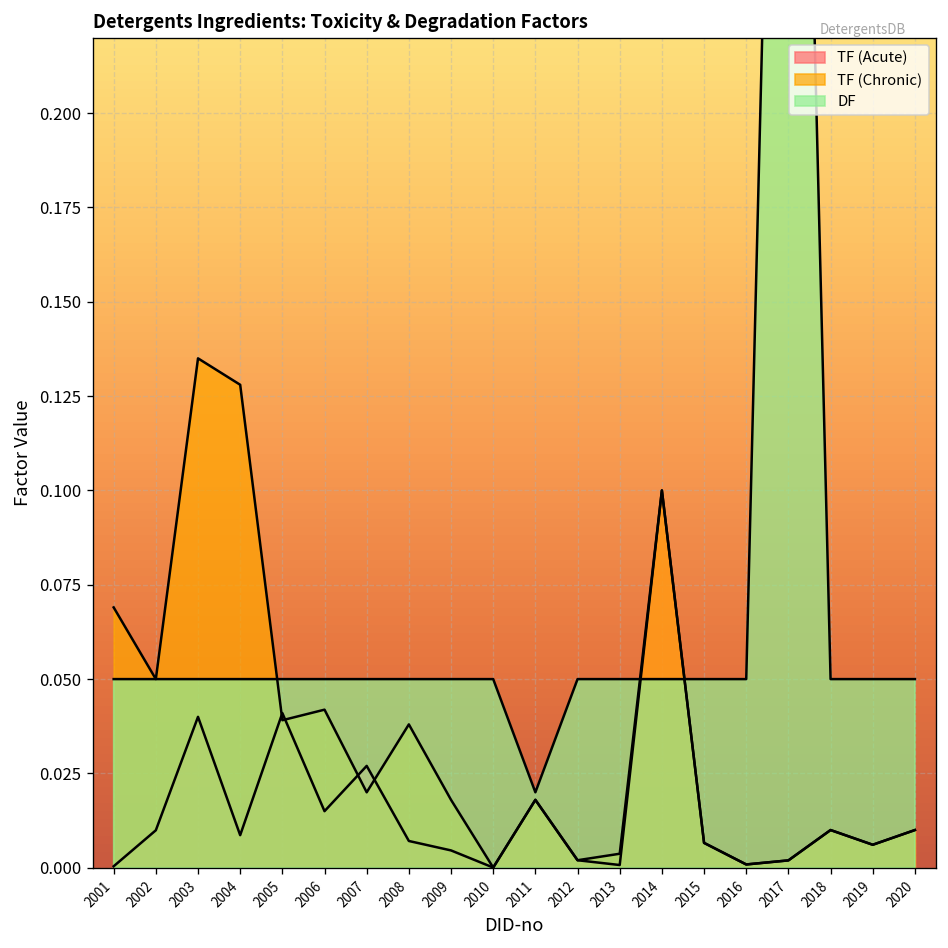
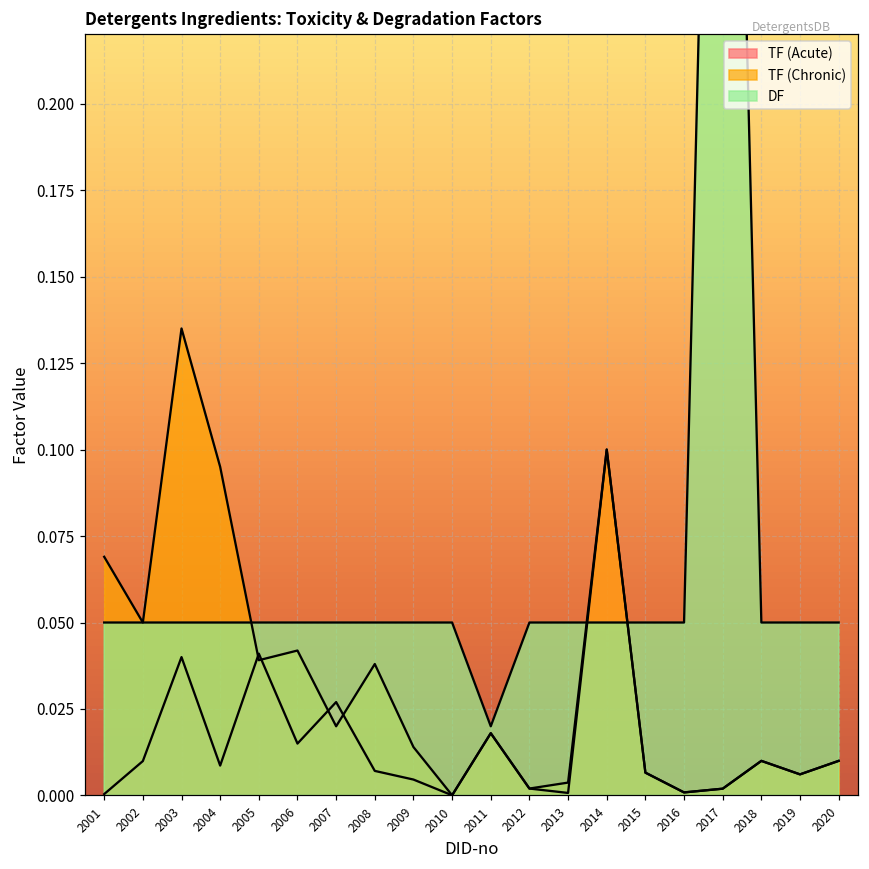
  {
    "TF (Acute)": {
      "2001": 0.000,
      "2002": 0.010,
      "2003": 0.040,
      "2004": 0.009,
      "2005": 0.041,
      "2006": 0.015,
      "2007": 0.027,
      "2008": 0.007,
      "2009": 0.005,
      "2013": 0.001
    },
    "TF (Chronic)": {
      "2001": 0.069,
      "2003": 0.135,
-     "2004": 0.128,
+     "2004": 0.095,
      "2005": 0.039,
      "2006": 0.042,
      "2007": 0.020,
      "2008": 0.038,
-     "2009": 0.018,
+     "2009": 0.014,
      "2013": 0.004
    },
    "DF": {
      "2001": 0.050,
      "2003": 0.050,
      "2004": 0.050,
      "2005": 0.050,
      "2006": 0.050,
      "2007": 0.050,
      "2008": 0.050,
      "2009": 0.050,
      "2010": 0.050,
      "2011": 0.020,
      "2012": 0.050,
      "2013": 0.050,
      "2014": 0.050,
      "2015": 0.050,
      "2016": 0.050,
      "2018": 0.050,
      "2019": 0.050,
      "2020": 0.050
    }
  }
